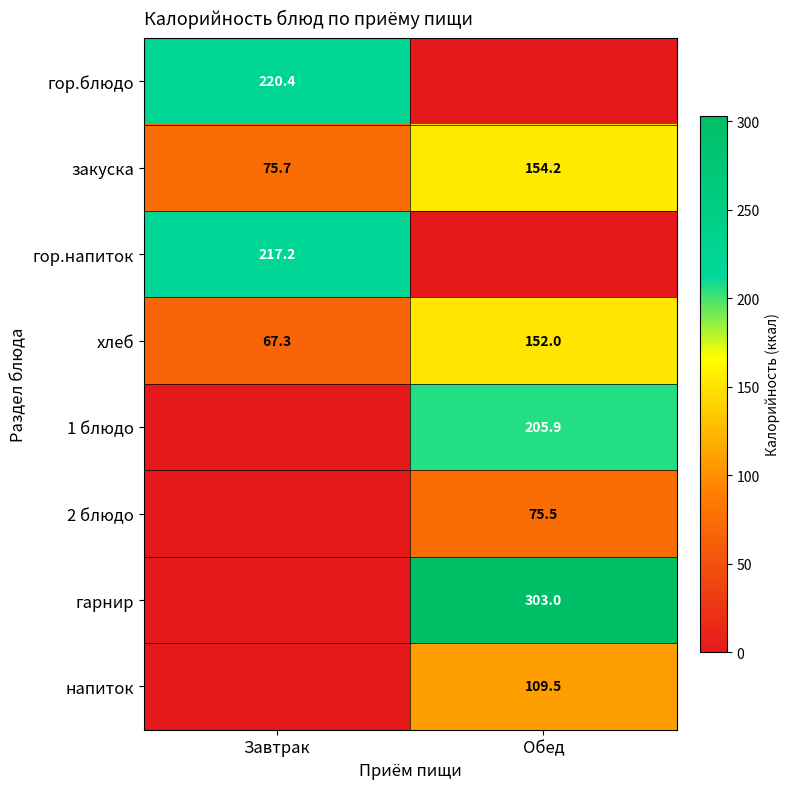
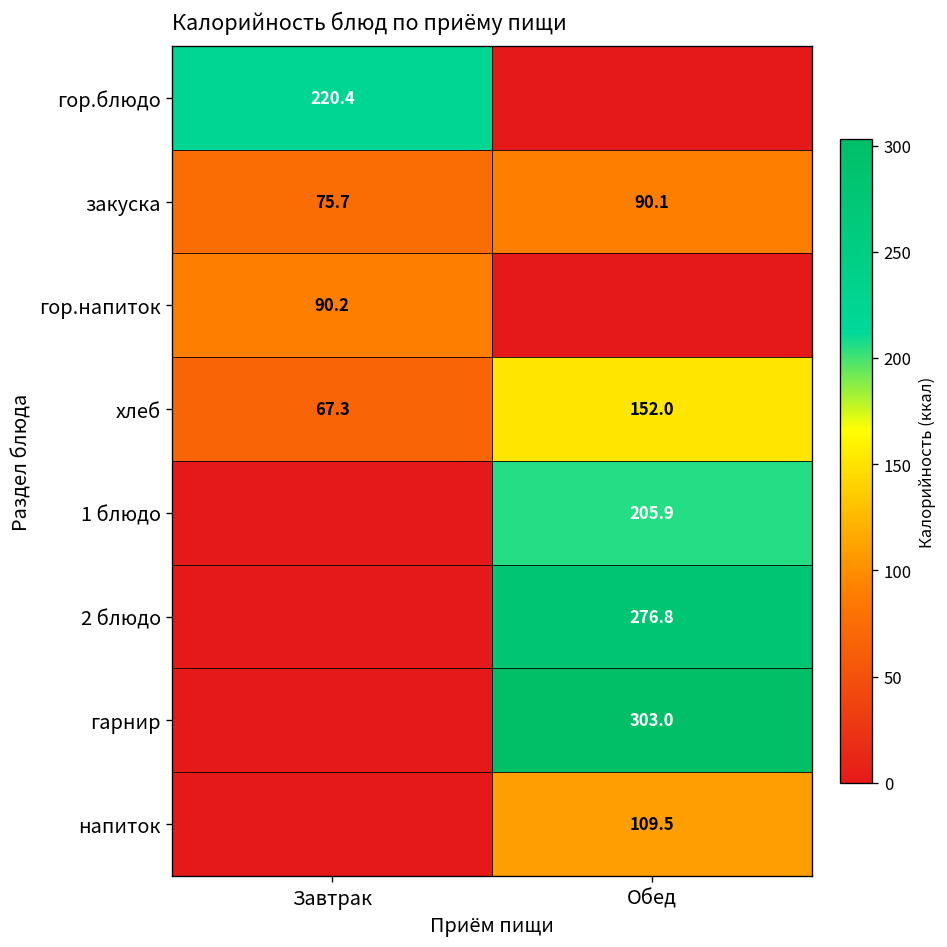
  {
    "гор.блюдо": {
      "Завтрак": 220.4
    },
    "закуска": {
      "Завтрак": 75.7,
-     "Обед": 154.2
+     "Обед": 90.1
    },
    "гор.напиток": {
-     "Завтрак": 217.2
+     "Завтрак": 90.2
    },
    "хлеб": {
      "Завтрак": 67.3,
      "Обед": 152.0
    },
    "1 блюдо": {
      "Обед": 205.9
    },
    "2 блюдо": {
-     "Обед": 75.5
+     "Обед": 276.8
    },
    "гарнир": {
      "Обед": 303.0
    },
    "напиток": {
      "Обед": 109.5
    }
  }
